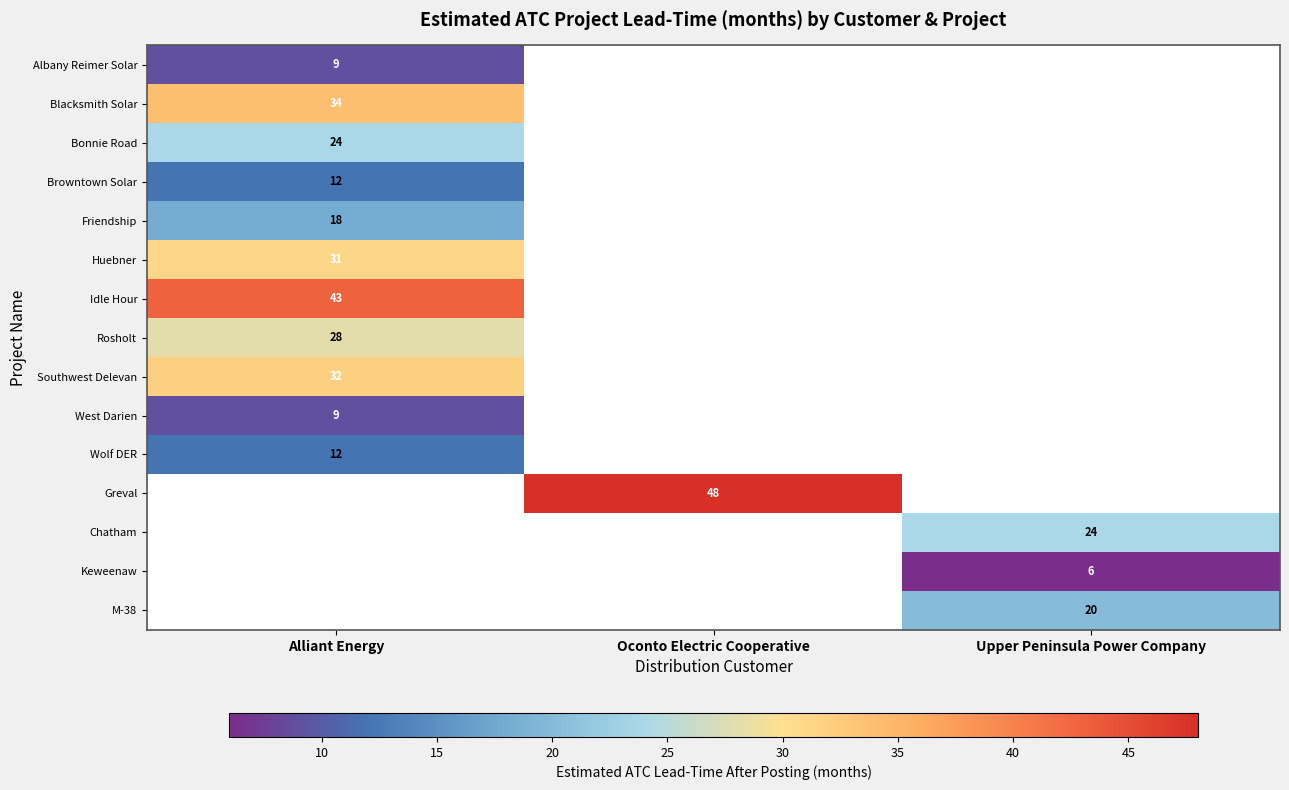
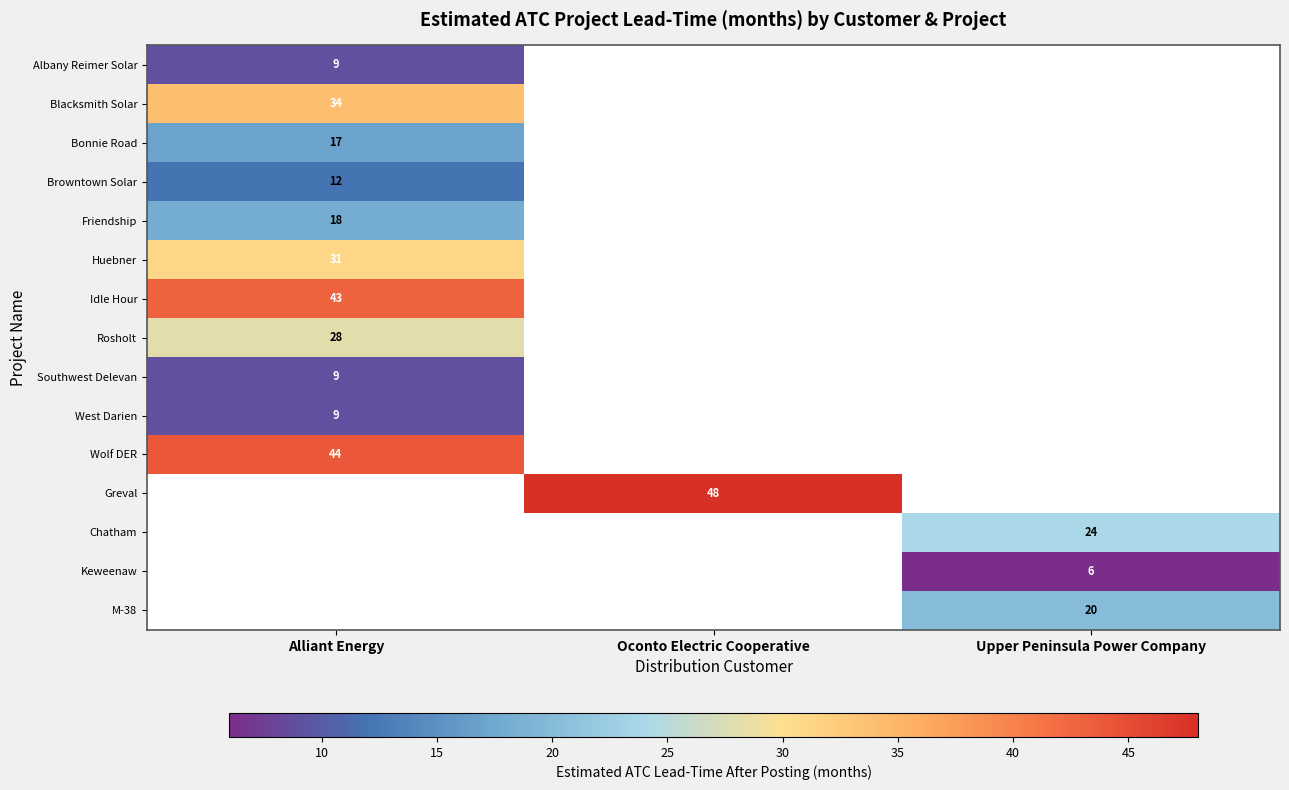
  {
    "Albany Reimer Solar": {
      "Alliant Energy": 9
    },
    "Blacksmith Solar": {
      "Alliant Energy": 34
    },
    "Bonnie Road": {
-     "Alliant Energy": 24
+     "Alliant Energy": 17
    },
    "Browntown Solar": {
      "Alliant Energy": 12
    },
    "Friendship": {
      "Alliant Energy": 18
    },
    "Huebner": {
      "Alliant Energy": 31
    },
    "Idle Hour": {
      "Alliant Energy": 43
    },
    "Rosholt": {
      "Alliant Energy": 28
    },
    "Southwest Delevan": {
-     "Alliant Energy": 32
+     "Alliant Energy": 9
    },
    "West Darien": {
      "Alliant Energy": 9
    },
    "Wolf DER": {
-     "Alliant Energy": 12
+     "Alliant Energy": 44
    },
    "Greval": {
      "Oconto Electric Cooperative": 48
    },
    "Chatham": {
      "Upper Peninsula Power Company": 24
    },
    "Keweenaw": {
      "Upper Peninsula Power Company": 6
    },
    "M-38": {
      "Upper Peninsula Power Company": 20
    }
  }
